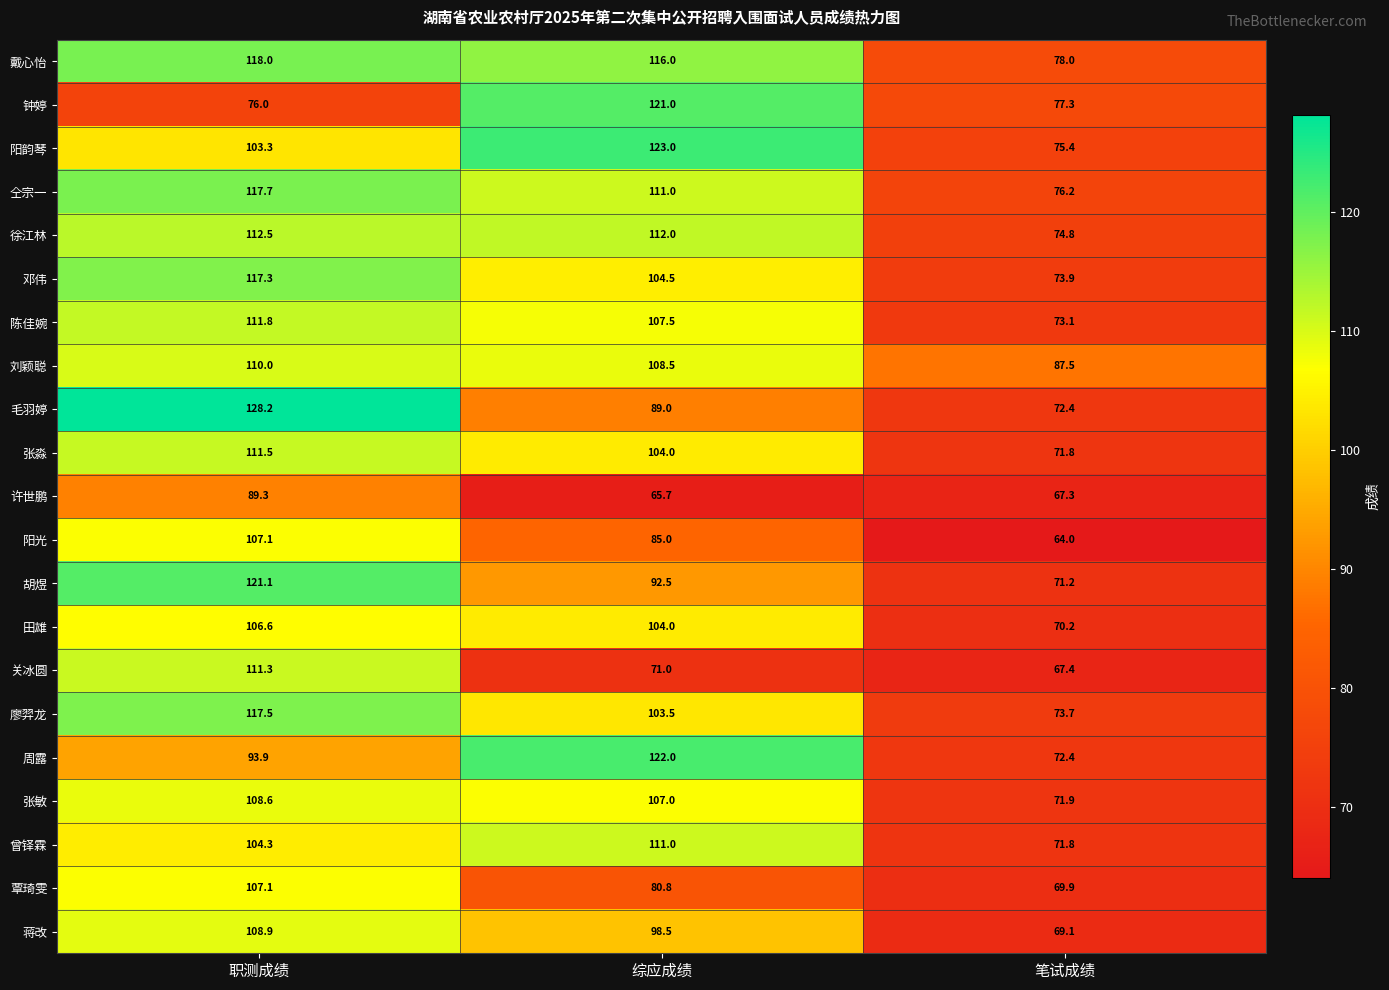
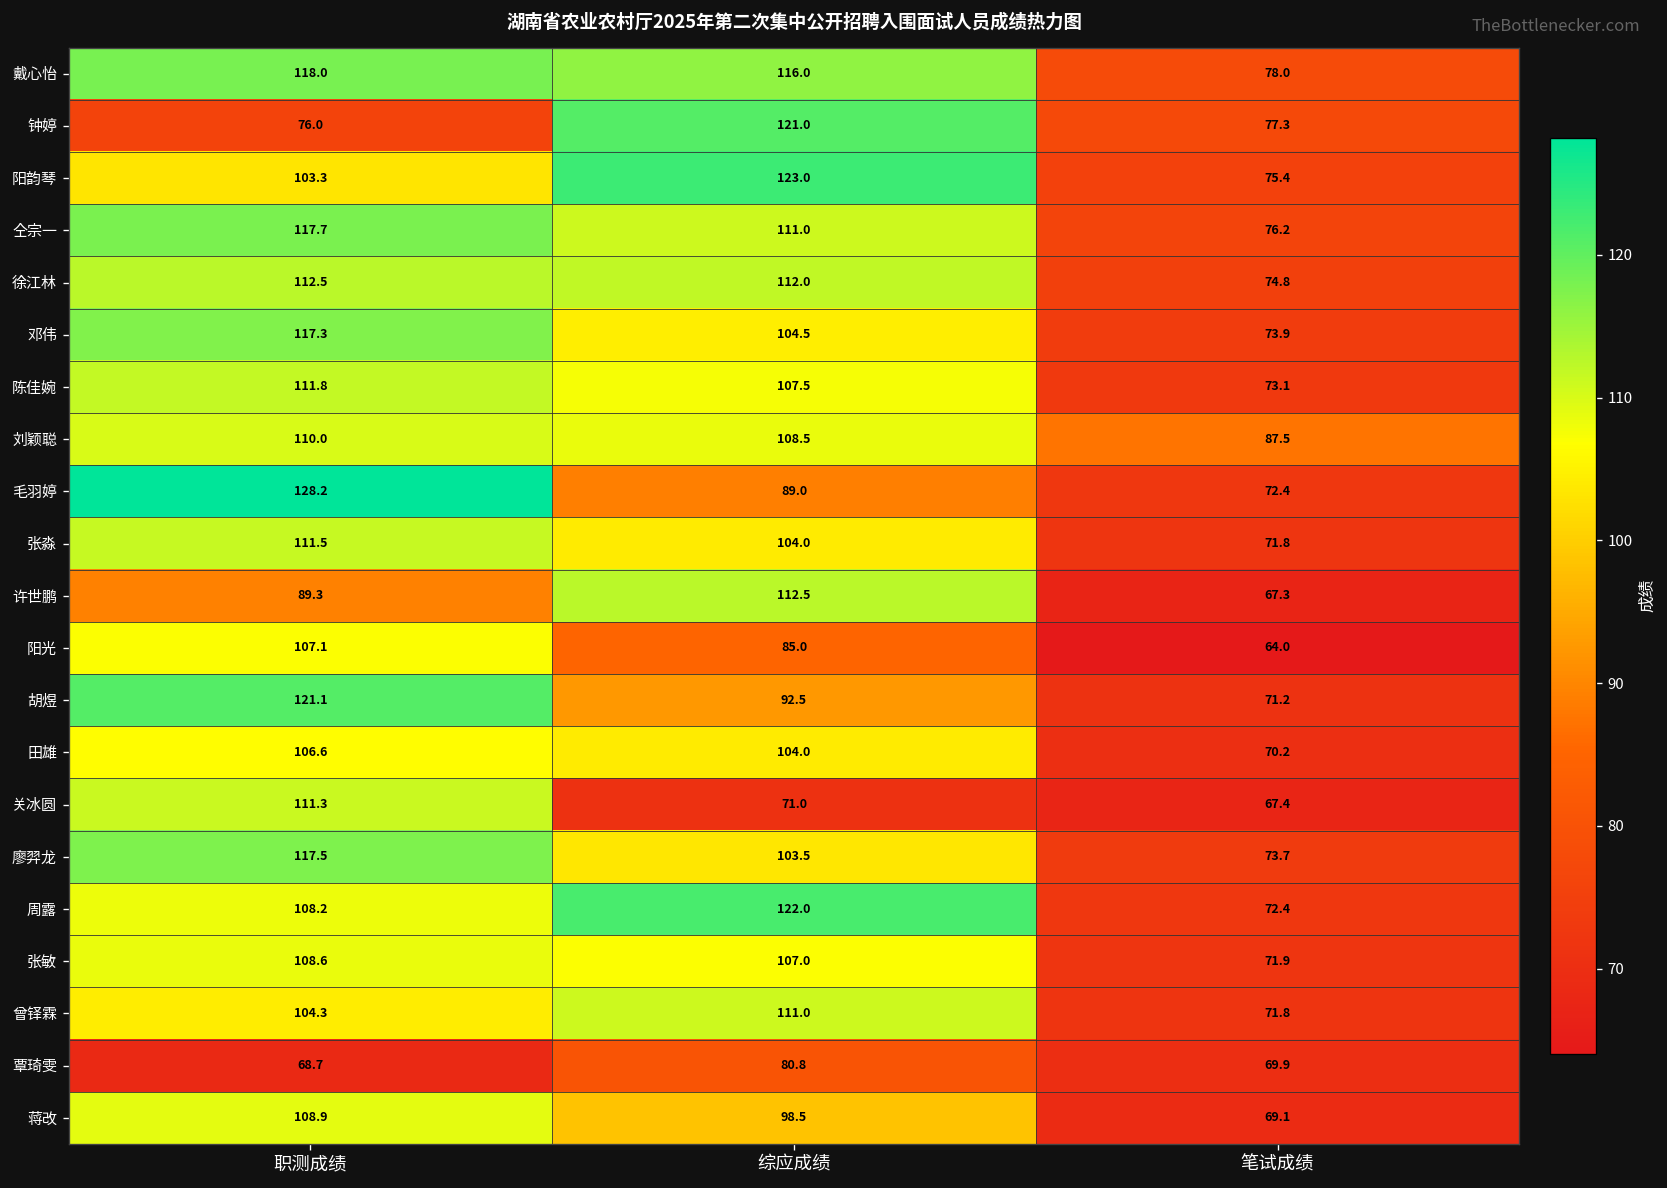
  {
    "戴心怡": {
      "职测成绩": 118.0,
      "综应成绩": 116.0,
      "笔试成绩": 78.0
    },
    "钟婷": {
      "职测成绩": 76.0,
      "综应成绩": 121.0,
      "笔试成绩": 77.3
    },
    "阳韵琴": {
      "职测成绩": 103.3,
      "综应成绩": 123.0,
      "笔试成绩": 75.4
    },
    "仝宗一": {
      "职测成绩": 117.7,
      "综应成绩": 111.0,
      "笔试成绩": 76.2
    },
    "徐江林": {
      "职测成绩": 112.5,
      "综应成绩": 112.0,
      "笔试成绩": 74.8
    },
    "邓伟": {
      "职测成绩": 117.3,
      "综应成绩": 104.5,
      "笔试成绩": 73.9
    },
    "陈佳婉": {
      "职测成绩": 111.8,
      "综应成绩": 107.5,
      "笔试成绩": 73.1
    },
    "刘颖聪": {
      "职测成绩": 110.0,
      "综应成绩": 108.5,
      "笔试成绩": 87.5
    },
    "毛羽婷": {
      "职测成绩": 128.2,
      "综应成绩": 89.0,
      "笔试成绩": 72.4
    },
    "张淼": {
      "职测成绩": 111.5,
      "综应成绩": 104.0,
      "笔试成绩": 71.8
    },
    "许世鹏": {
      "职测成绩": 89.3,
-     "综应成绩": 65.7,
+     "综应成绩": 112.5,
      "笔试成绩": 67.3
    },
    "阳光": {
      "职测成绩": 107.1,
      "综应成绩": 85.0,
      "笔试成绩": 64.0
    },
    "胡煜": {
      "职测成绩": 121.1,
      "综应成绩": 92.5,
      "笔试成绩": 71.2
    },
    "田雄": {
      "职测成绩": 106.6,
      "综应成绩": 104.0,
      "笔试成绩": 70.2
    },
    "关冰圆": {
      "职测成绩": 111.3,
      "综应成绩": 71.0,
      "笔试成绩": 67.4
    },
    "廖羿龙": {
      "职测成绩": 117.5,
      "综应成绩": 103.5,
      "笔试成绩": 73.7
    },
    "周露": {
-     "职测成绩": 93.9,
+     "职测成绩": 108.2,
      "综应成绩": 122.0,
      "笔试成绩": 72.4
    },
    "张敏": {
      "职测成绩": 108.6,
      "综应成绩": 107.0,
      "笔试成绩": 71.9
    },
    "曾铎霖": {
      "职测成绩": 104.3,
      "综应成绩": 111.0,
      "笔试成绩": 71.8
    },
    "覃琦雯": {
-     "职测成绩": 107.1,
+     "职测成绩": 68.7,
      "综应成绩": 80.8,
      "笔试成绩": 69.9
    },
    "蒋改": {
      "职测成绩": 108.9,
      "综应成绩": 98.5,
      "笔试成绩": 69.1
    }
  }
